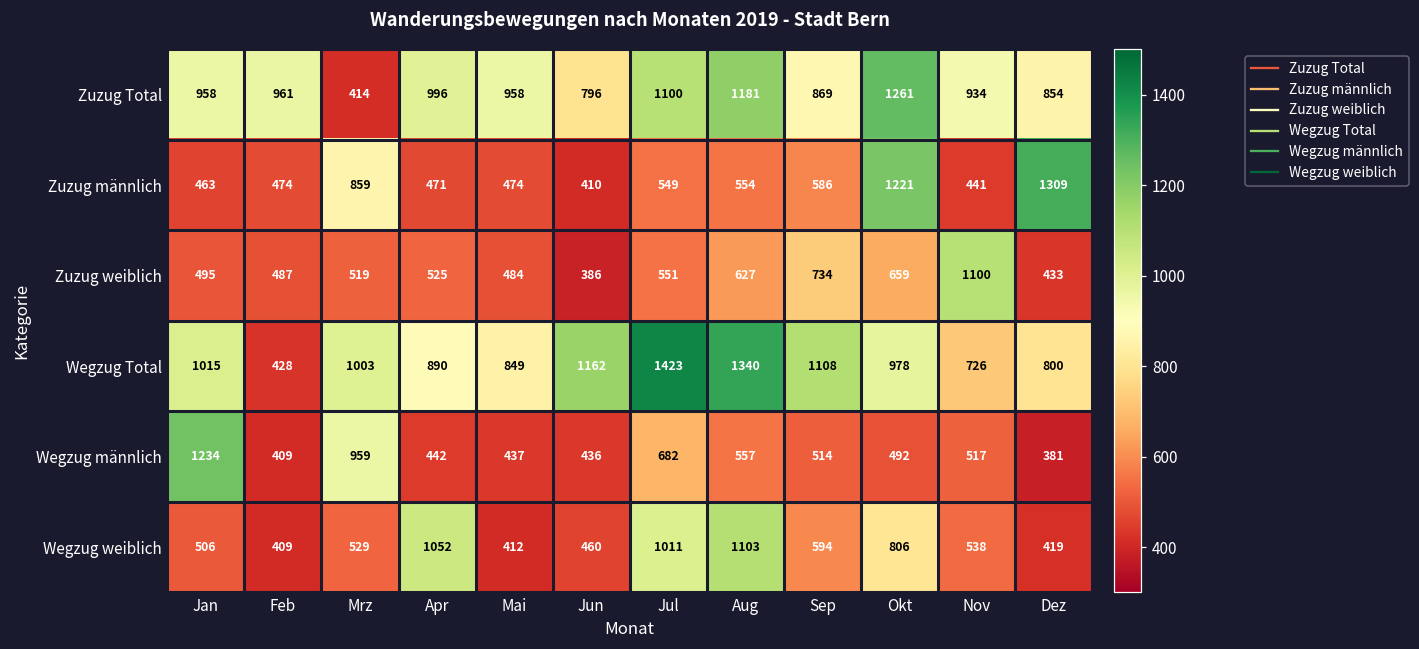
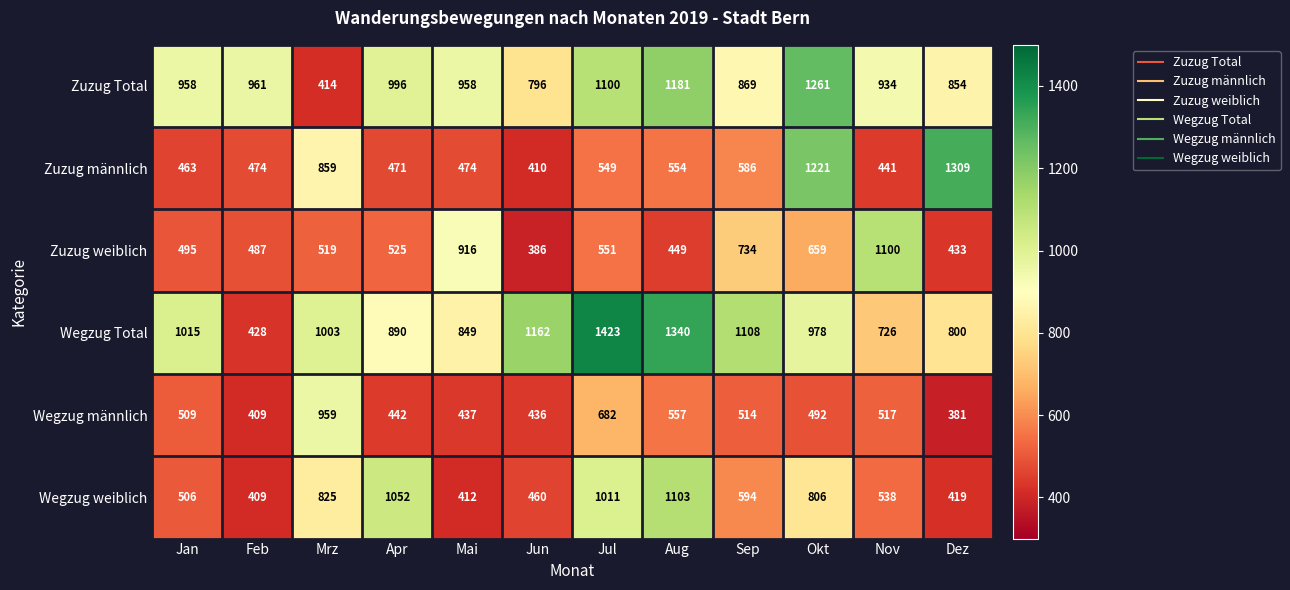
  {
    "Zuzug Total": {
      "Jan": 958,
      "Feb": 961,
      "Mrz": 414,
      "Apr": 996,
      "Mai": 958,
      "Jun": 796,
      "Jul": 1100,
      "Aug": 1181,
      "Sep": 869,
      "Okt": 1261,
      "Nov": 934,
      "Dez": 854
    },
    "Zuzug männlich": {
      "Jan": 463,
      "Feb": 474,
      "Mrz": 859,
      "Apr": 471,
      "Mai": 474,
      "Jun": 410,
      "Jul": 549,
      "Aug": 554,
      "Sep": 586,
      "Okt": 1221,
      "Nov": 441,
      "Dez": 1309
    },
    "Zuzug weiblich": {
      "Jan": 495,
      "Feb": 487,
      "Mrz": 519,
      "Apr": 525,
-     "Mai": 484,
+     "Mai": 916,
      "Jun": 386,
      "Jul": 551,
-     "Aug": 627,
+     "Aug": 449,
      "Sep": 734,
      "Okt": 659,
      "Nov": 1100,
      "Dez": 433
    },
    "Wegzug Total": {
      "Jan": 1015,
      "Feb": 428,
      "Mrz": 1003,
      "Apr": 890,
      "Mai": 849,
      "Jun": 1162,
      "Jul": 1423,
      "Aug": 1340,
      "Sep": 1108,
      "Okt": 978,
      "Nov": 726,
      "Dez": 800
    },
    "Wegzug männlich": {
-     "Jan": 1234,
+     "Jan": 509,
      "Feb": 409,
      "Mrz": 959,
      "Apr": 442,
      "Mai": 437,
      "Jun": 436,
      "Jul": 682,
      "Aug": 557,
      "Sep": 514,
      "Okt": 492,
      "Nov": 517,
      "Dez": 381
    },
    "Wegzug weiblich": {
      "Jan": 506,
      "Feb": 409,
-     "Mrz": 529,
+     "Mrz": 825,
      "Apr": 1052,
      "Mai": 412,
      "Jun": 460,
      "Jul": 1011,
      "Aug": 1103,
      "Sep": 594,
      "Okt": 806,
      "Nov": 538,
      "Dez": 419
    }
  }
